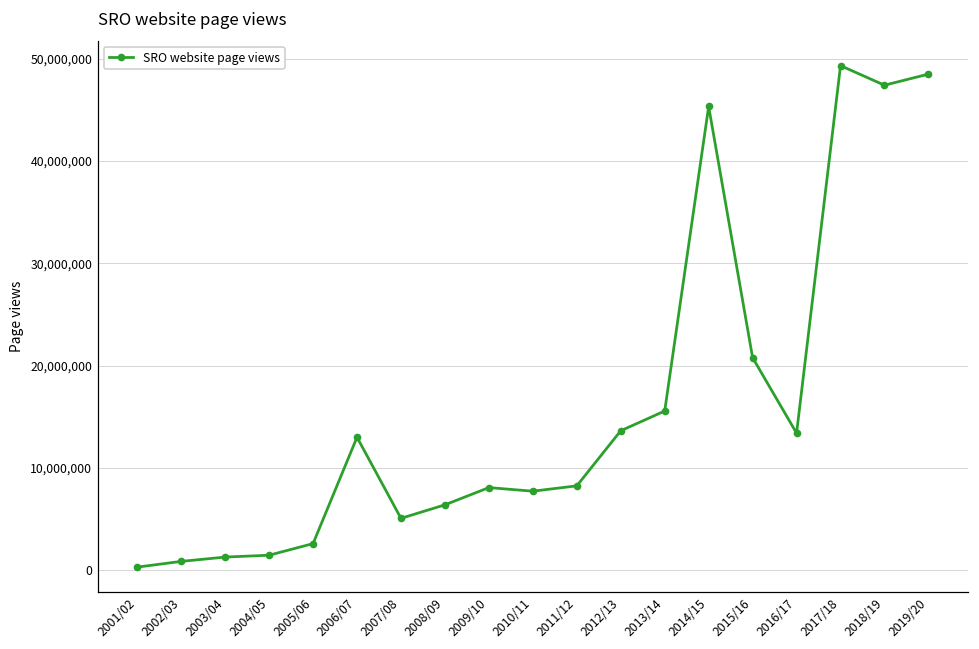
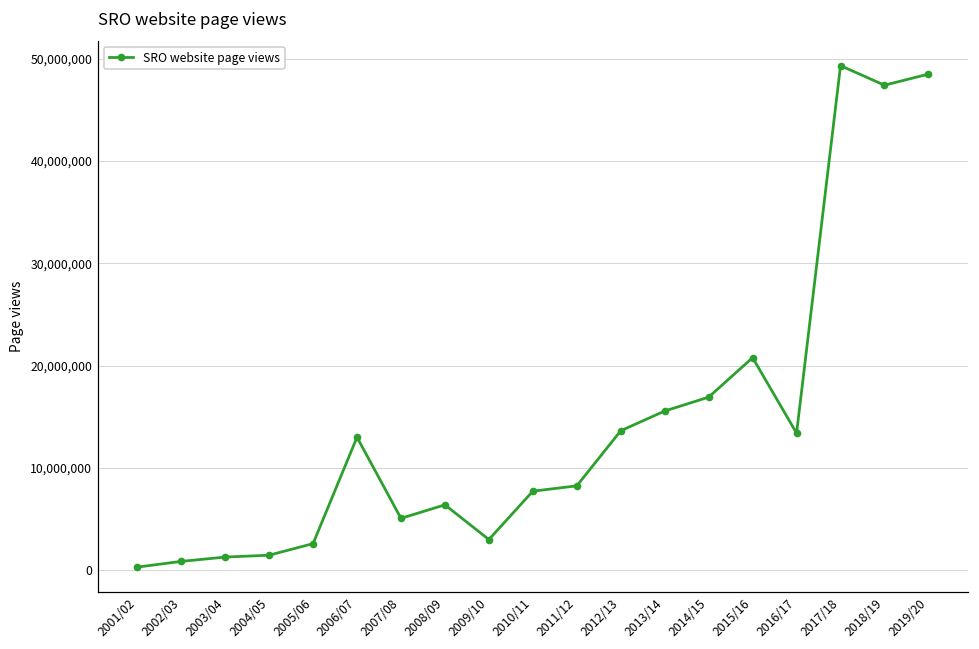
  {
    "2001/02": "0",
    "2002/03": "1,000,000",
    "2003/04": "1,000,000",
    "2004/05": "1,000,000",
    "2005/06": "3,000,000",
    "2006/07": "13,000,000",
    "2007/08": "5,000,000",
    "2008/09": "6,000,000",
-   "2009/10": "8,000,000",
+   "2009/10": "3,000,000",
    "2010/11": "8,000,000",
    "2011/12": "8,000,000",
    "2012/13": "14,000,000",
    "2013/14": "16,000,000",
-   "2014/15": "45,000,000",
+   "2014/15": "17,000,000",
    "2015/16": "21,000,000",
    "2016/17": "13,000,000",
    "2017/18": "49,000,000",
    "2018/19": "47,000,000",
    "2019/20": "48,000,000"
  }
